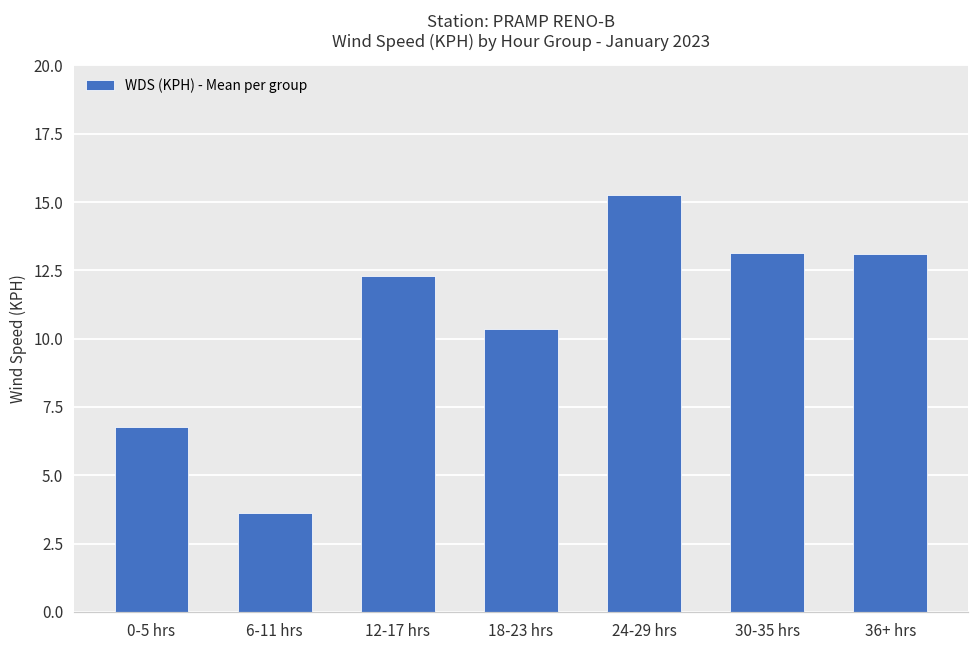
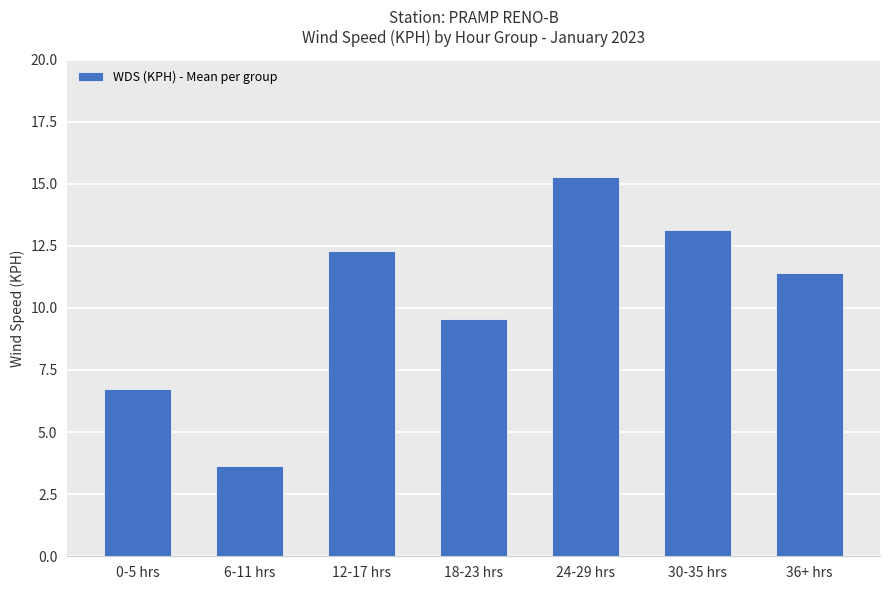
  {
    "0-5 hrs": 6.8,
    "6-11 hrs": 3.6,
    "12-17 hrs": 12.3,
-   "18-23 hrs": 10.4,
+   "18-23 hrs": 9.6,
    "24-29 hrs": 15.3,
    "30-35 hrs": 13.1,
-   "36+ hrs": 13.1
+   "36+ hrs": 11.4
  }
